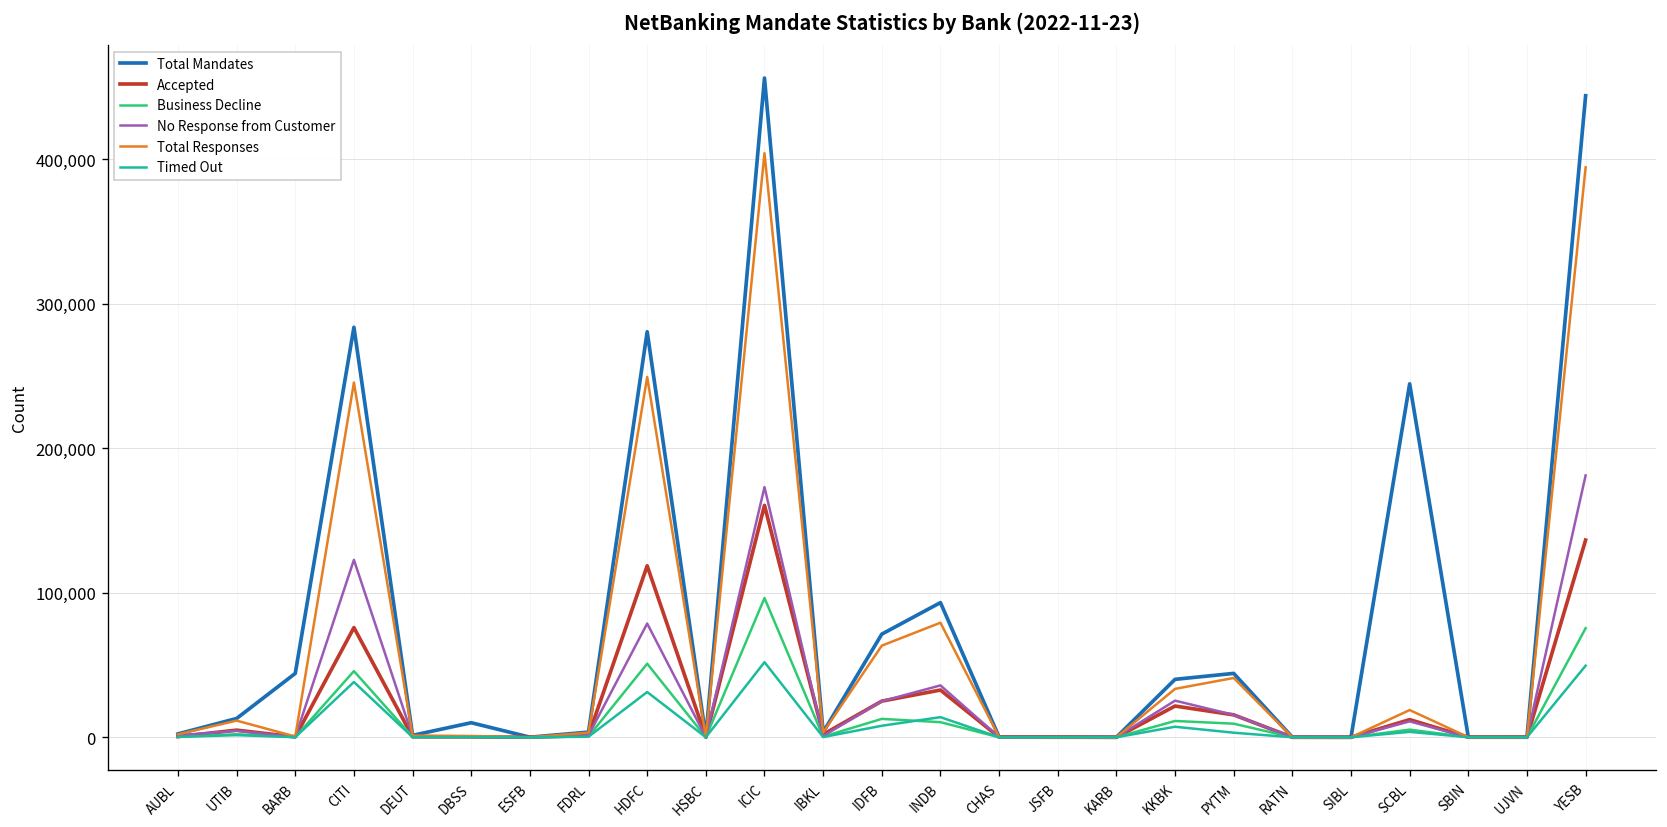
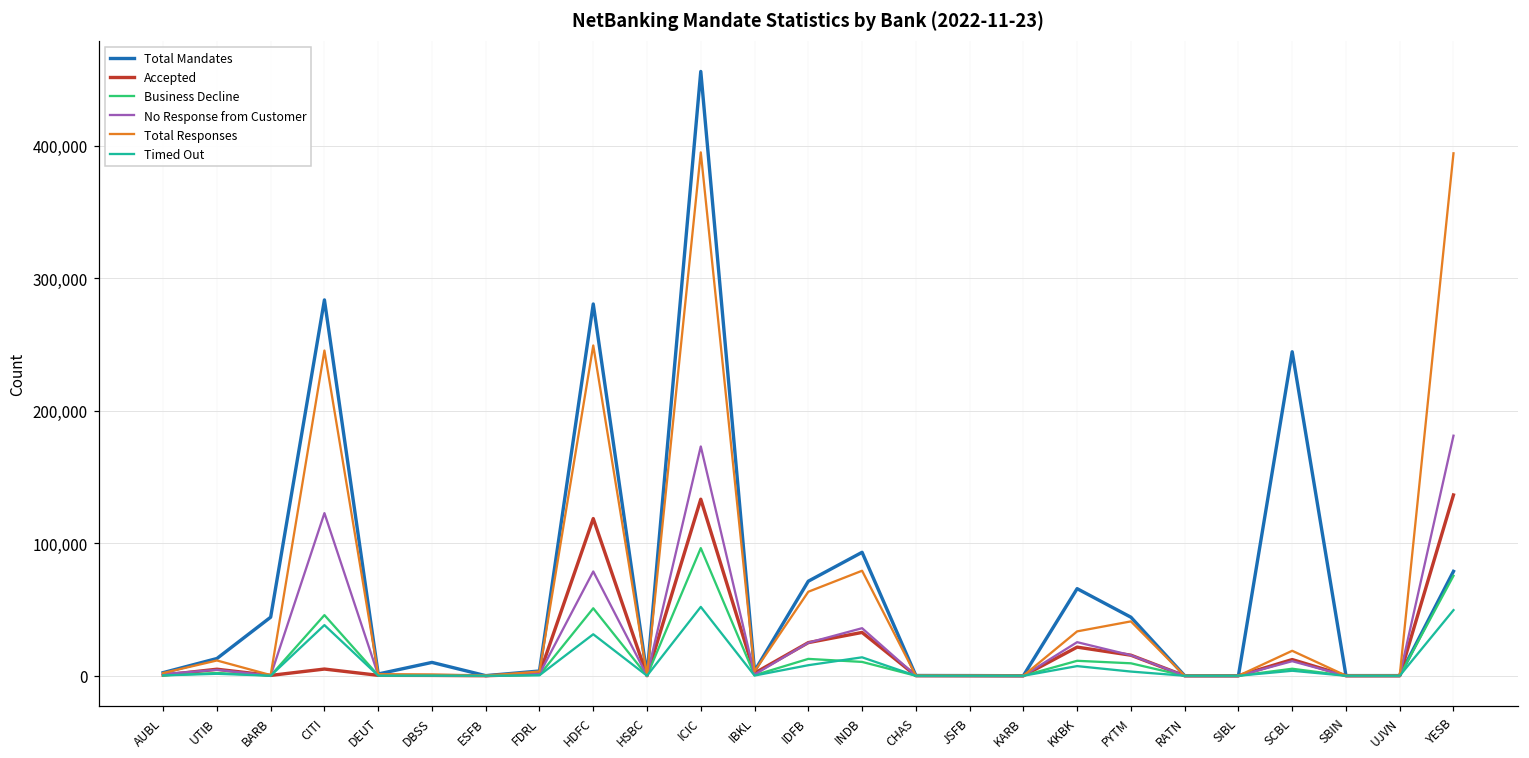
  {
    "Total Mandates": {
      "BARB": "44,000",
      "CITI": "284,000",
      "DBSS": "10,000",
      "HDFC": "281,000",
      "ICIC": "456,000",
      "IDFB": "71,000",
      "INDB": "93,000",
-     "KKBK": "40,000",
+     "KKBK": "66,000",
      "PYTM": "44,000",
      "SCBL": "244,000",
-     "YESB": "444,000"
+     "YESB": "79,000"
    },
    "Accepted": {
-     "CITI": "76,000",
+     "CITI": "5,000",
      "HDFC": "119,000",
-     "ICIC": "160,000",
+     "ICIC": "133,000",
      "INDB": "33,000",
      "KKBK": "22,000",
      "YESB": "136,000"
    },
    "No Response from Customer": {
      "CITI": "123,000",
      "HDFC": "79,000",
      "ICIC": "173,000",
      "INDB": "36,000",
      "KKBK": "25,000",
      "YESB": "181,000"
    },
    "Total Responses": {
      "CITI": "245,000",
      "HDFC": "249,000",
-     "ICIC": "404,000",
+     "ICIC": "395,000",
      "IDFB": "63,000",
      "INDB": "79,000",
      "KKBK": "33,000",
      "PYTM": "41,000",
      "SCBL": "19,000",
      "YESB": "394,000"
    }
  }
